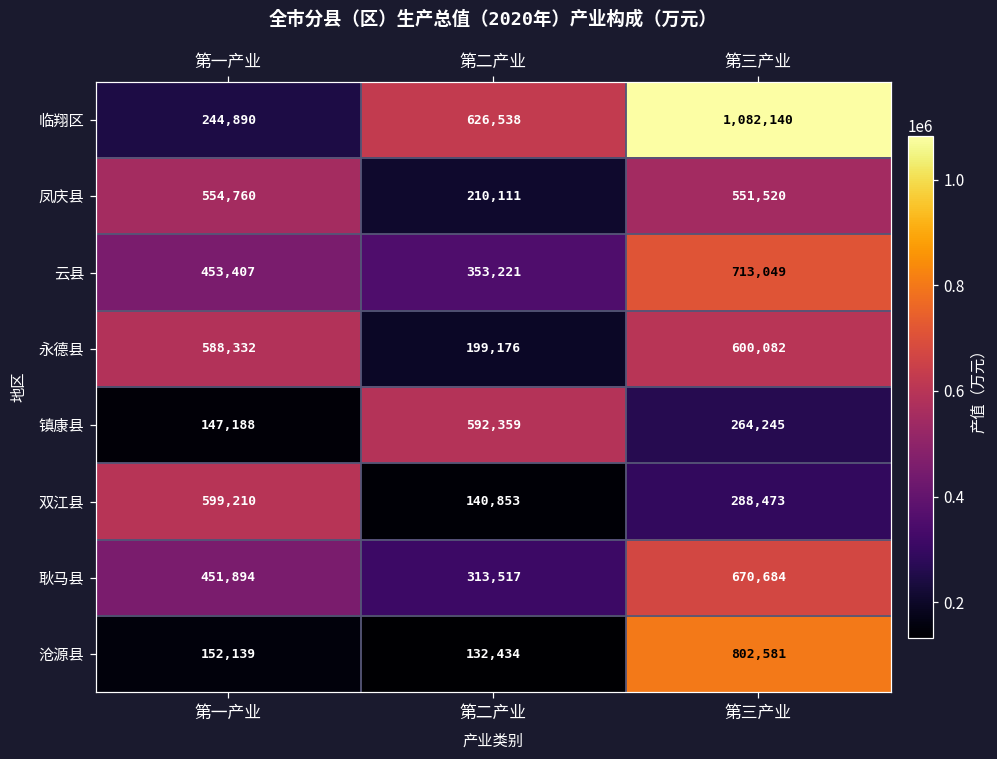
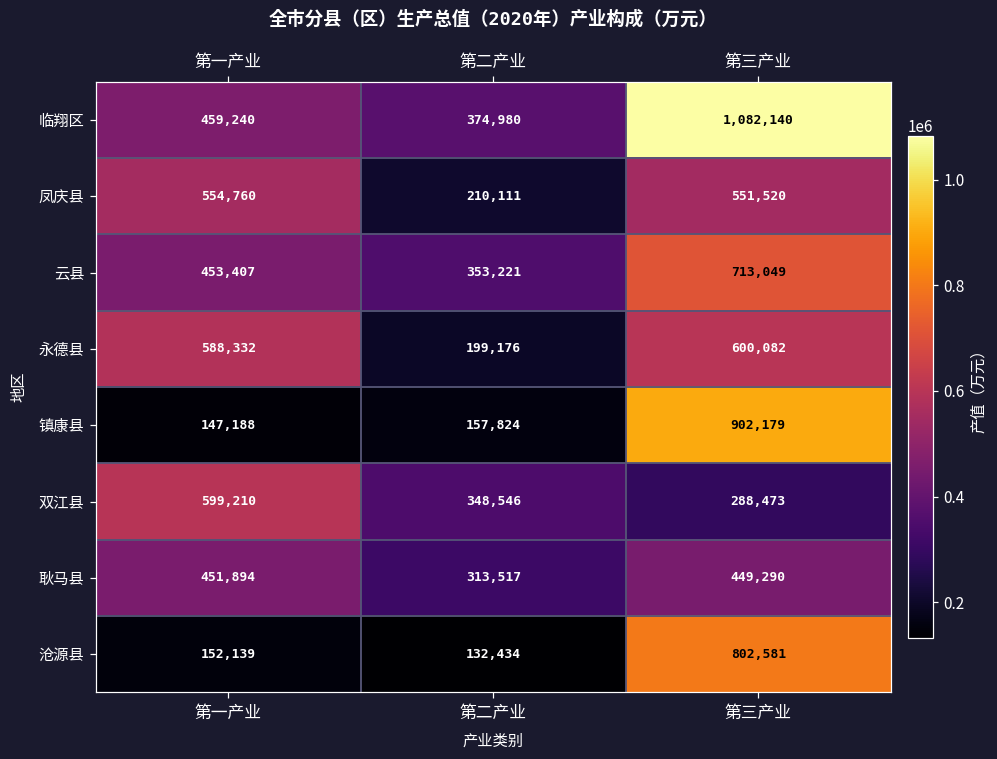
  {
    "临翔区": {
-     "第一产业": "244,890",
-     "第二产业": "626,538",
+     "第一产业": "459,240",
+     "第二产业": "374,980",
      "第三产业": "1,082,140"
    },
    "凤庆县": {
      "第一产业": "554,760",
      "第二产业": "210,111",
      "第三产业": "551,520"
    },
    "云县": {
      "第一产业": "453,407",
      "第二产业": "353,221",
      "第三产业": "713,049"
    },
    "永德县": {
      "第一产业": "588,332",
      "第二产业": "199,176",
      "第三产业": "600,082"
    },
    "镇康县": {
      "第一产业": "147,188",
-     "第二产业": "592,359",
-     "第三产业": "264,245"
+     "第二产业": "157,824",
+     "第三产业": "902,179"
    },
    "双江县": {
      "第一产业": "599,210",
-     "第二产业": "140,853",
+     "第二产业": "348,546",
      "第三产业": "288,473"
    },
    "耿马县": {
      "第一产业": "451,894",
      "第二产业": "313,517",
-     "第三产业": "670,684"
+     "第三产业": "449,290"
    },
    "沧源县": {
      "第一产业": "152,139",
      "第二产业": "132,434",
      "第三产业": "802,581"
    }
  }
